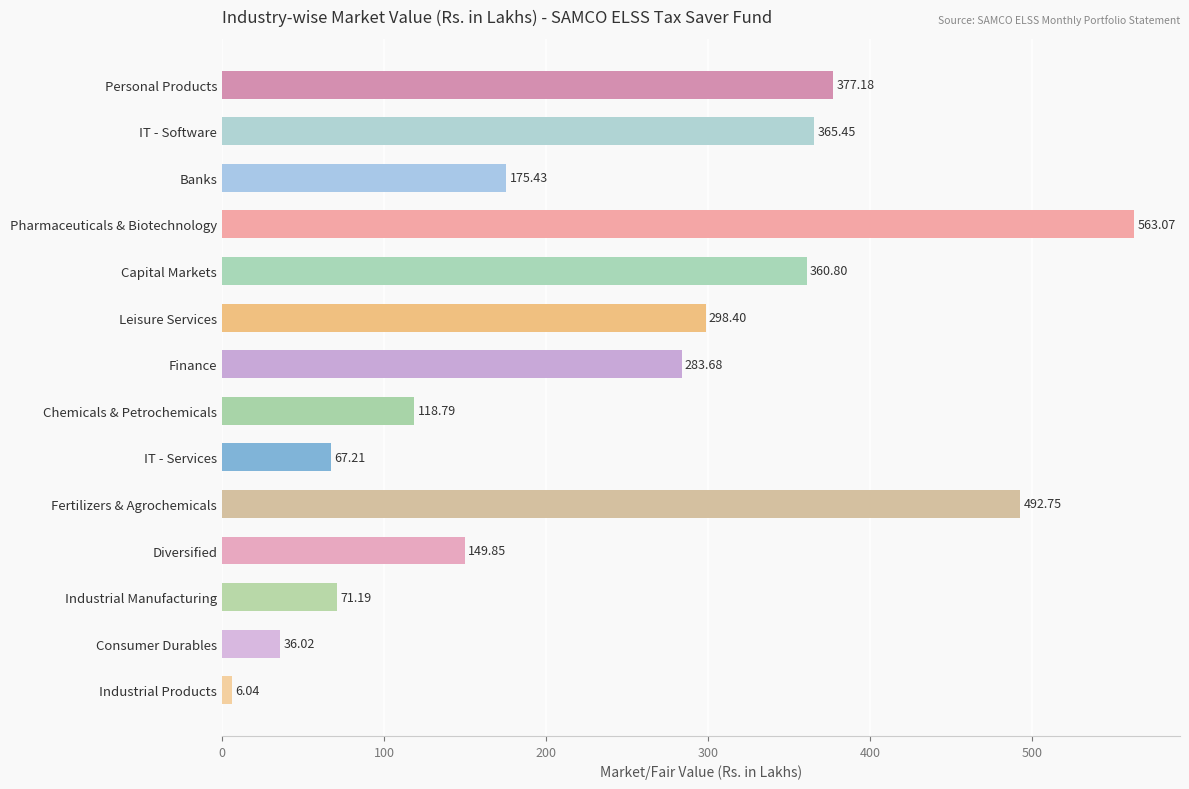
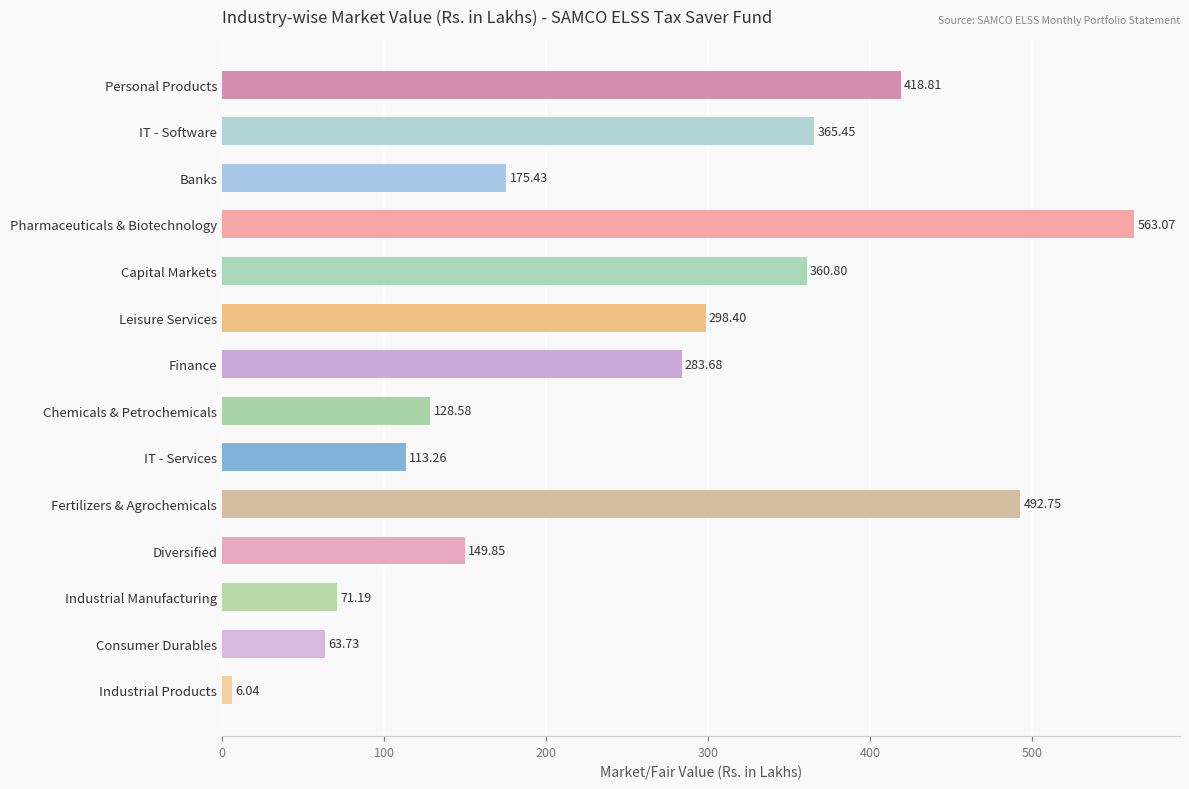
  {
-   "Personal Products": 377.18,
+   "Personal Products": 418.81,
    "IT - Software": 365.45,
    "Banks": 175.43,
    "Pharmaceuticals & Biotechnology": 563.07,
    "Capital Markets": 360.80,
    "Leisure Services": 298.40,
    "Finance": 283.68,
-   "Chemicals & Petrochemicals": 118.79,
-   "IT - Services": 67.21,
+   "Chemicals & Petrochemicals": 128.58,
+   "IT - Services": 113.26,
    "Fertilizers & Agrochemicals": 492.75,
    "Diversified": 149.85,
    "Industrial Manufacturing": 71.19,
-   "Consumer Durables": 36.02,
+   "Consumer Durables": 63.73,
    "Industrial Products": 6.04
  }
